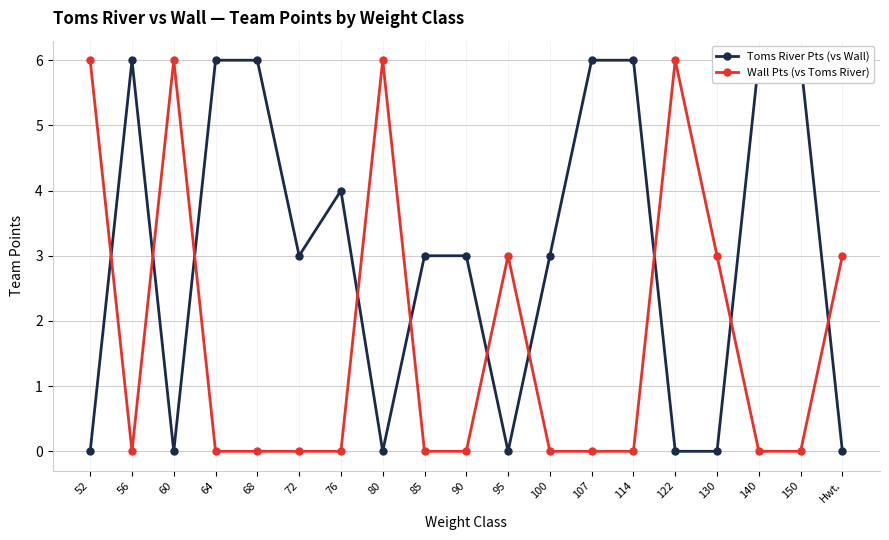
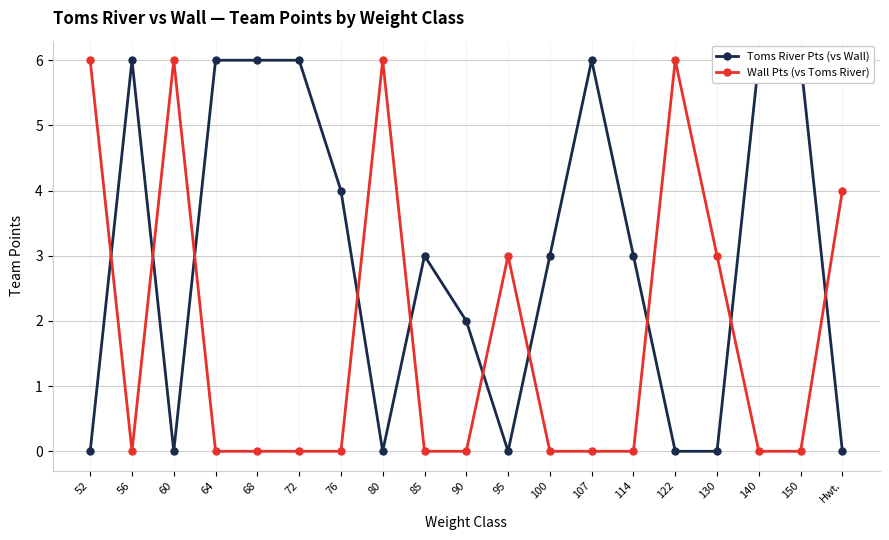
  {
    "Toms River Pts (vs Wall)": {
      "52": 0,
      "56": 6,
      "60": 0,
      "64": 6,
      "68": 6,
-     "72": 3,
+     "72": 6,
      "76": 4,
      "80": 0,
      "85": 3,
-     "90": 3,
+     "90": 2,
      "95": 0,
      "100": 3,
      "107": 6,
-     "114": 6,
+     "114": 3,
      "122": 0,
      "130": 0,
      "Hwt.": 0
    },
    "Wall Pts (vs Toms River)": {
      "52": 6,
      "56": 0,
      "60": 6,
      "64": 0,
      "68": 0,
      "72": 0,
      "76": 0,
      "80": 6,
      "85": 0,
      "90": 0,
      "95": 3,
      "100": 0,
      "107": 0,
      "114": 0,
      "122": 6,
      "130": 3,
      "140": 0,
      "150": 0,
-     "Hwt.": 3
+     "Hwt.": 4
    }
  }
